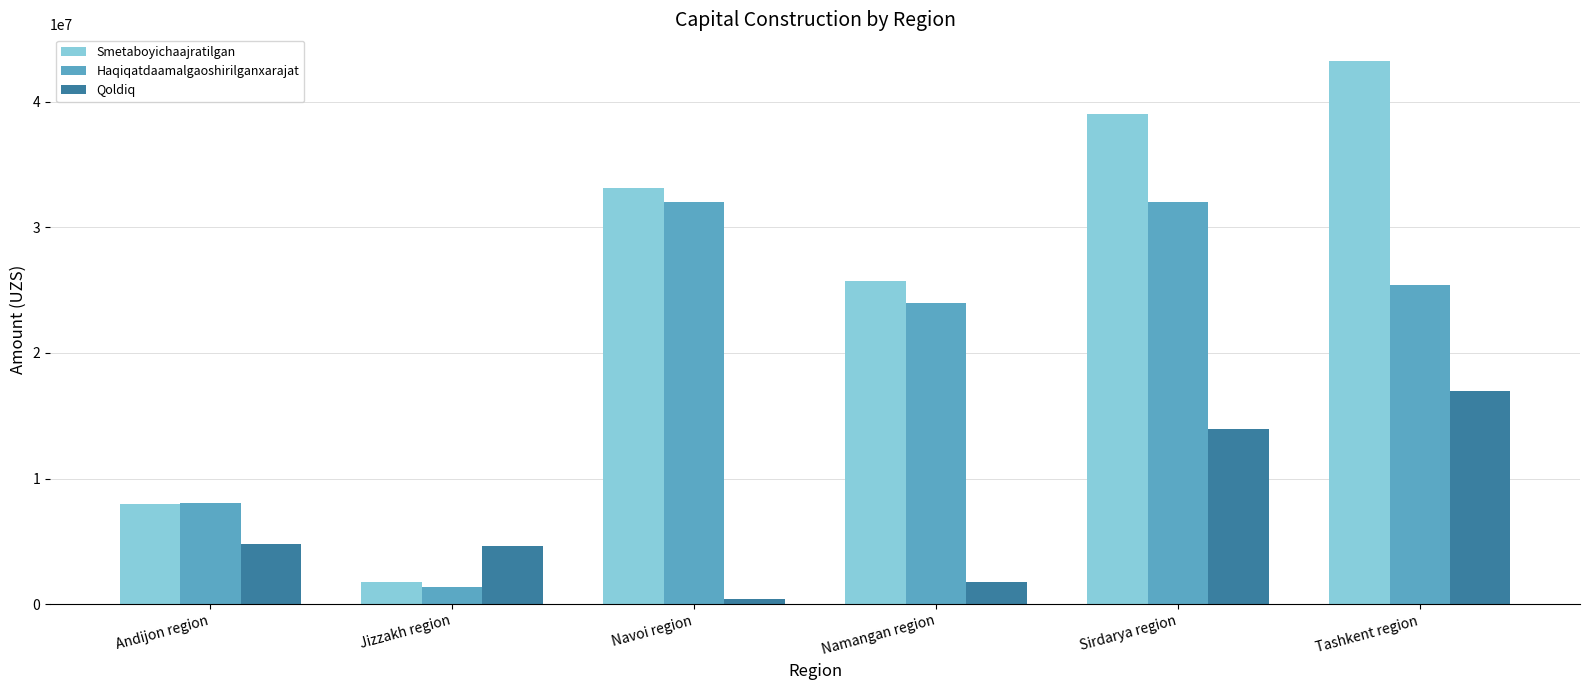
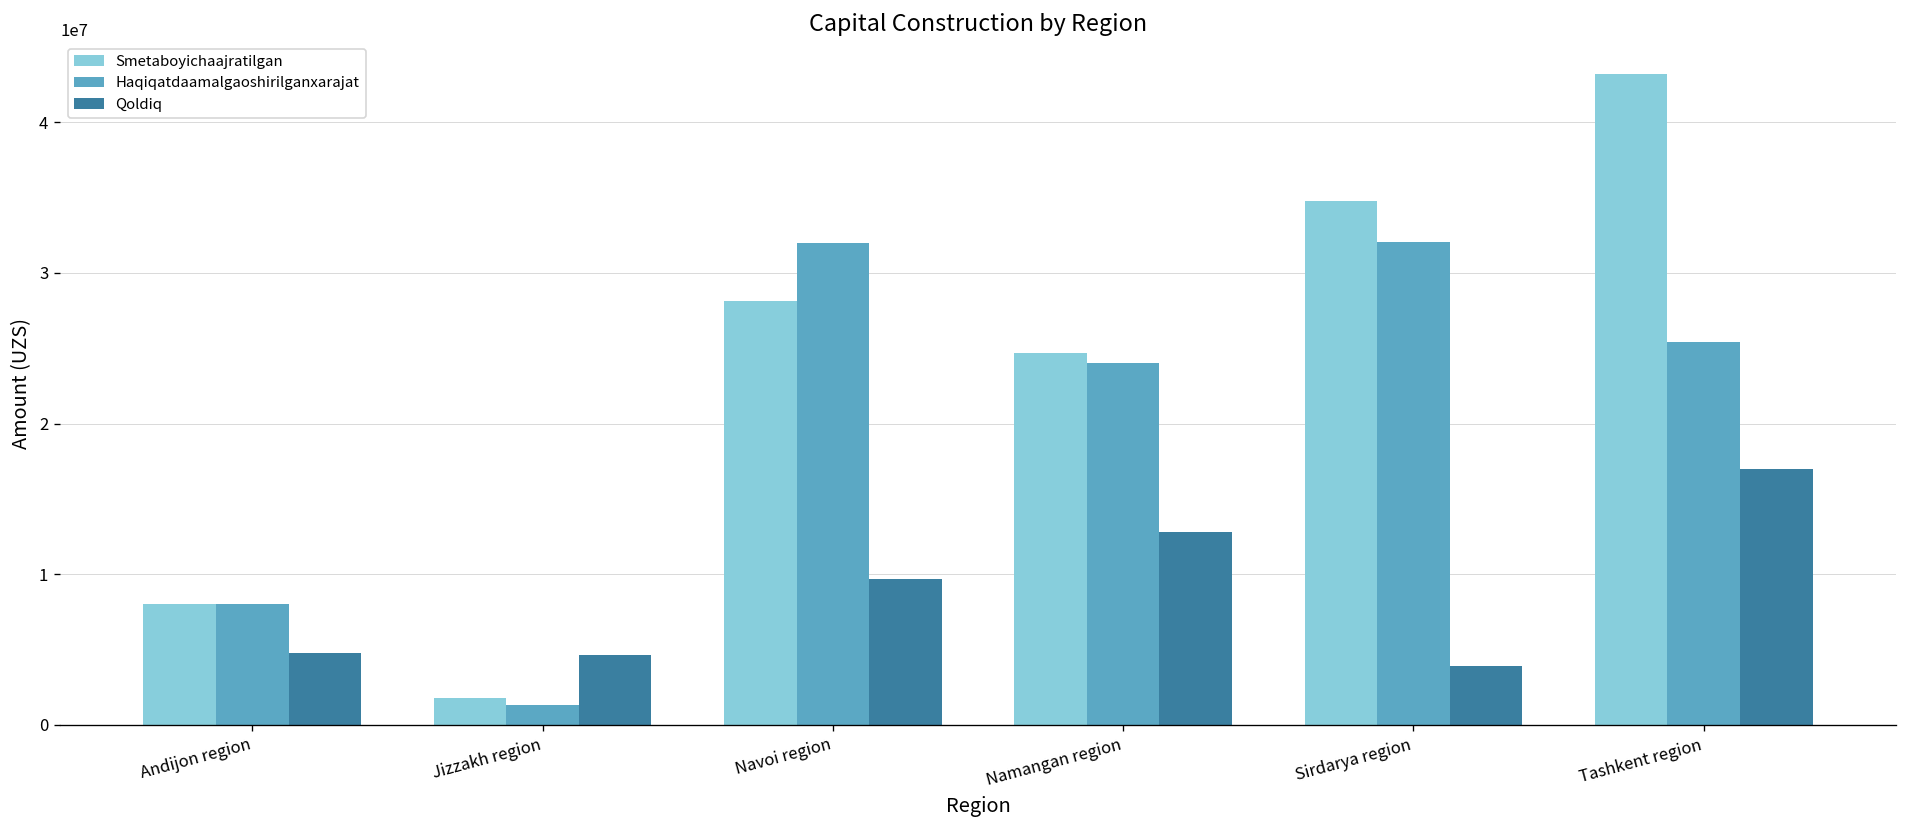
  {
    "Smetaboyichaajratilgan": {
      "Andijon region": 8000000,
      "Jizzakh region": 1800000,
-     "Navoi region": 33100000,
-     "Namangan region": 25800000,
-     "Sirdarya region": 39000000,
+     "Navoi region": 28200000,
+     "Namangan region": 24700000,
+     "Sirdarya region": 34800000,
      "Tashkent region": 43200000
    },
    "Haqiqatdaamalgaoshirilganxarajat": {
      "Andijon region": 8100000,
      "Jizzakh region": 1400000,
      "Navoi region": 32000000,
      "Namangan region": 24000000,
      "Sirdarya region": 32000000,
      "Tashkent region": 25400000
    },
    "Qoldiq": {
      "Andijon region": 4800000,
      "Jizzakh region": 4600000,
-     "Navoi region": 400000,
-     "Namangan region": 1700000,
-     "Sirdarya region": 14000000,
+     "Navoi region": 9700000,
+     "Namangan region": 12800000,
+     "Sirdarya region": 3900000,
      "Tashkent region": 17000000
    }
  }
